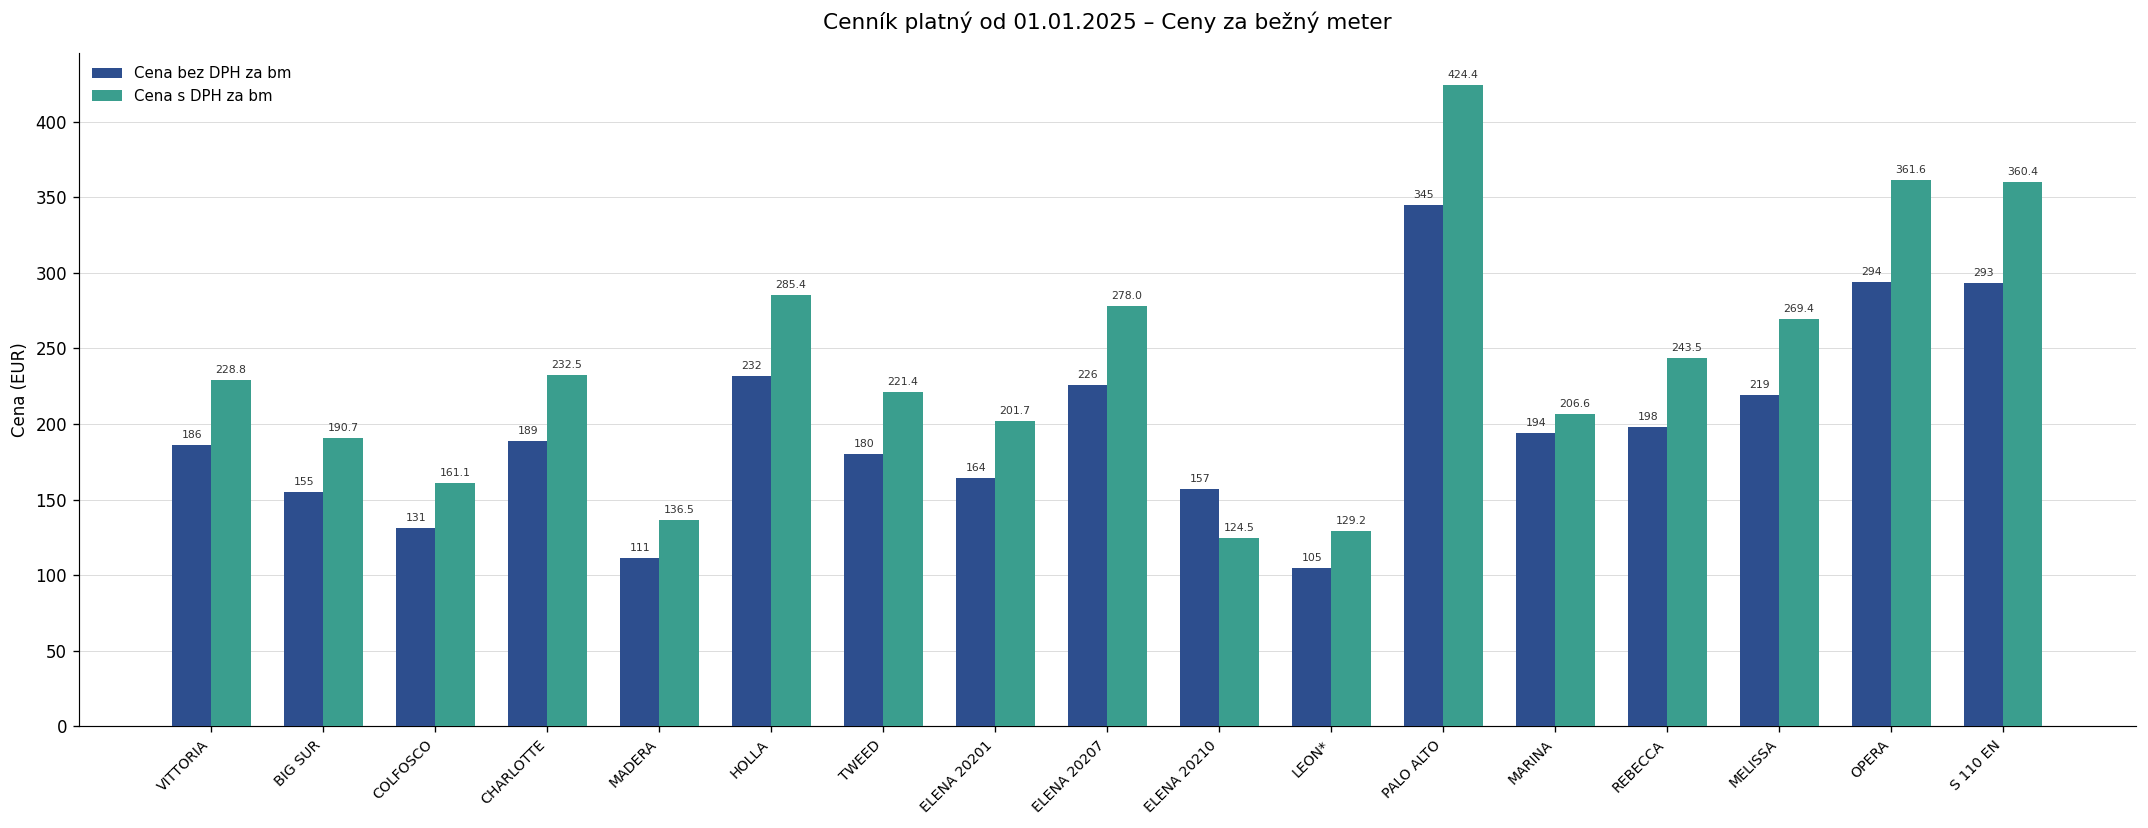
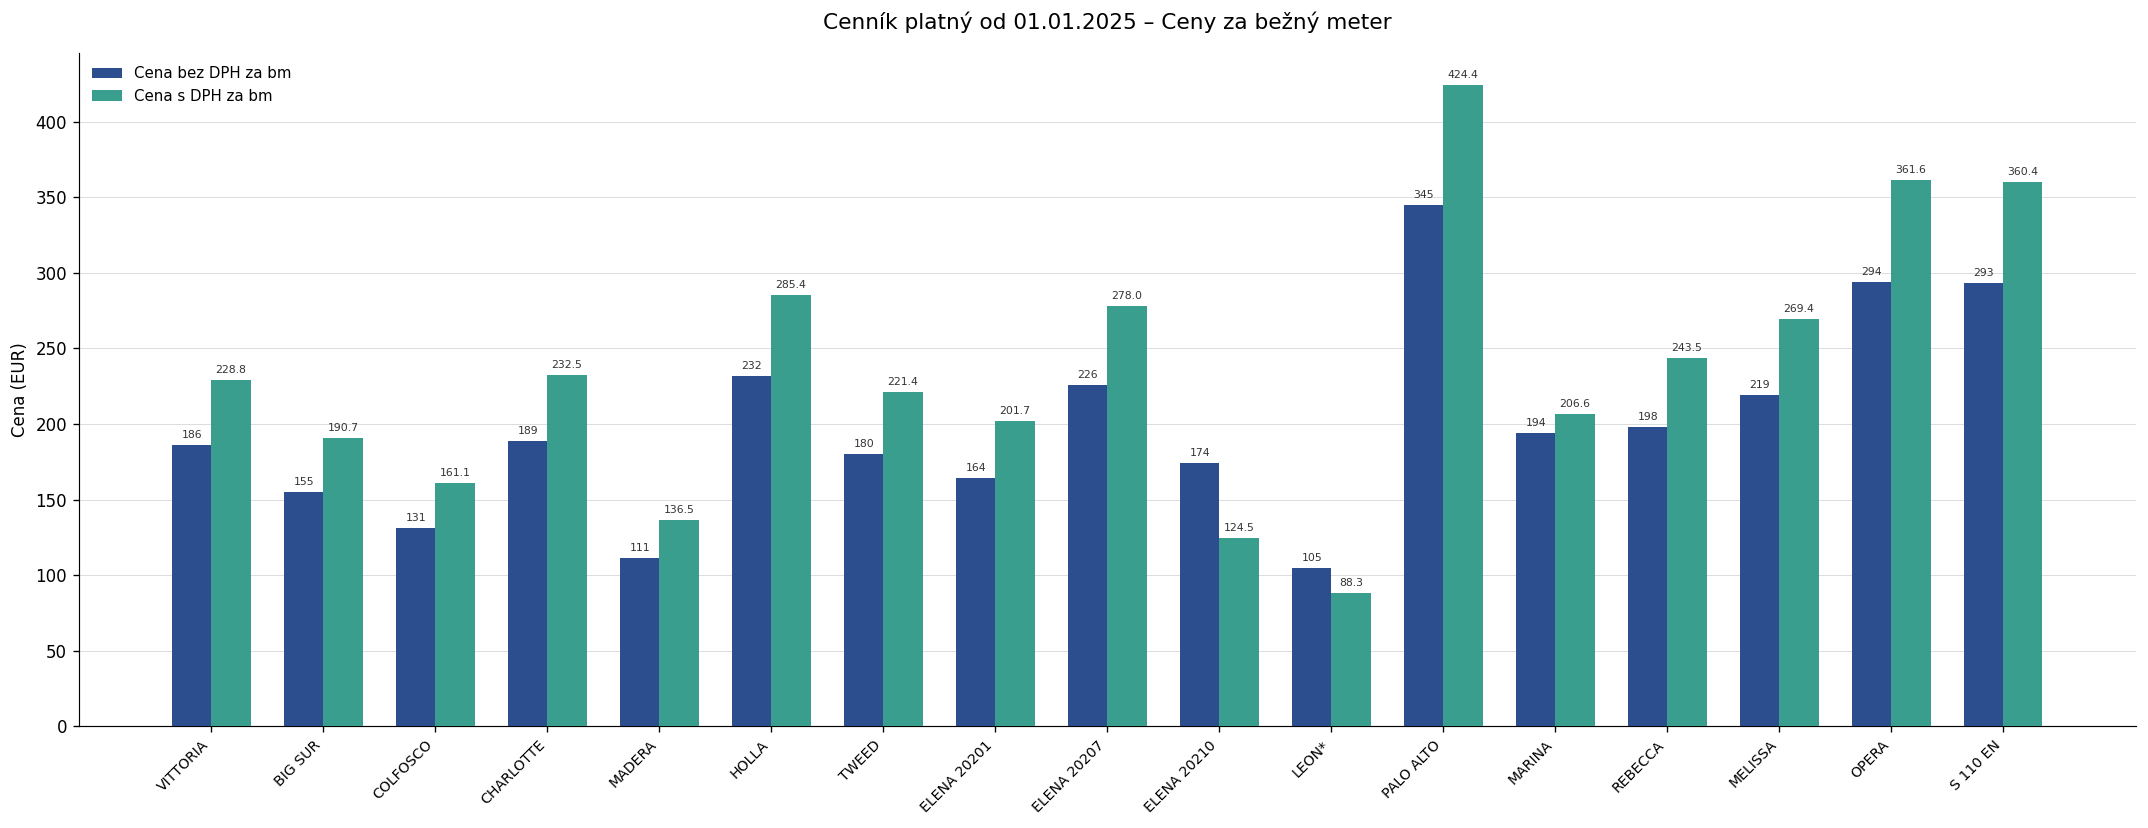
  {
    "Cena bez DPH za bm": {
      "VITTORIA": 186,
      "BIG SUR": 155,
      "COLFOSCO": 131,
      "CHARLOTTE": 189,
      "MADERA": 111,
      "HOLLA": 232,
      "TWEED": 180,
      "ELENA 20201": 164,
      "ELENA 20207": 226,
-     "ELENA 20210": 157,
+     "ELENA 20210": 174,
      "LEON*": 105,
      "PALO ALTO": 345,
      "MARINA": 194,
      "REBECCA": 198,
      "MELISSA": 219,
      "OPERA": 294,
      "S 110 EN": 293
    },
    "Cena s DPH za bm": {
      "VITTORIA": 228.8,
      "BIG SUR": 190.7,
      "COLFOSCO": 161.1,
      "CHARLOTTE": 232.5,
      "MADERA": 136.5,
      "HOLLA": 285.4,
      "TWEED": 221.4,
      "ELENA 20201": 201.7,
      "ELENA 20207": 278.0,
      "ELENA 20210": 124.5,
-     "LEON*": 129.2,
+     "LEON*": 88.3,
      "PALO ALTO": 424.4,
      "MARINA": 206.6,
      "REBECCA": 243.5,
      "MELISSA": 269.4,
      "OPERA": 361.6,
      "S 110 EN": 360.4
    }
  }
